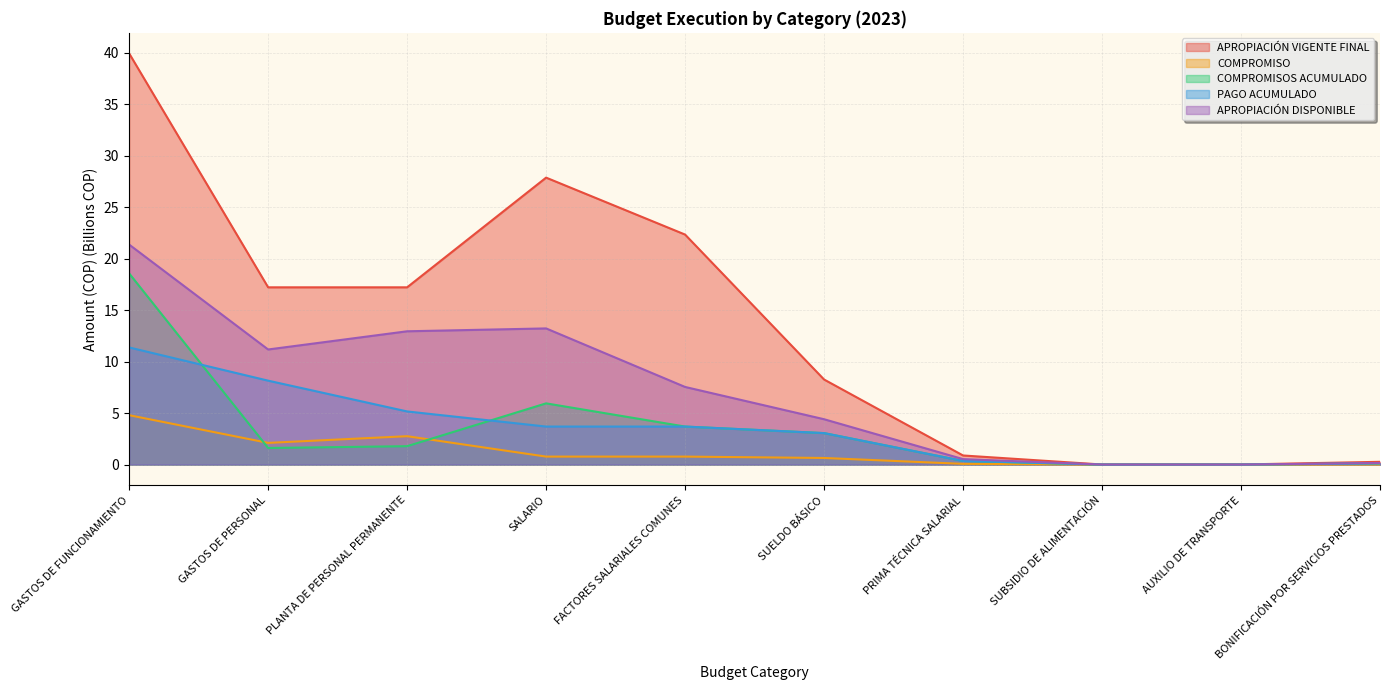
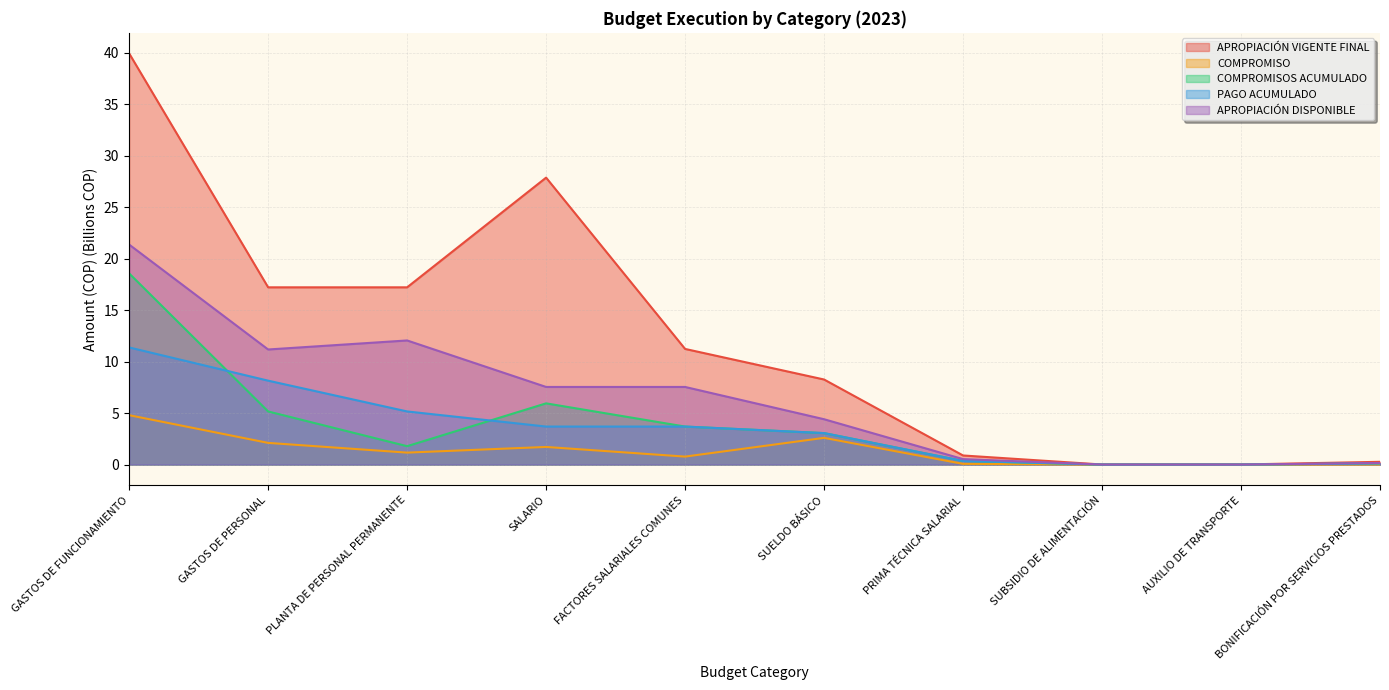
  {
    "APROPIACIÓN VIGENTE FINAL": {
      "GASTOS DE FUNCIONAMIENTO": 40.0,
      "GASTOS DE PERSONAL": 17.2,
      "PLANTA DE PERSONAL PERMANENTE": 17.2,
      "SALARIO": 27.9,
-     "FACTORES SALARIALES COMUNES": 22.4,
+     "FACTORES SALARIALES COMUNES": 11.2,
      "SUELDO BÁSICO": 8.3,
      "PRIMA TÉCNICA SALARIAL": 0.9
    },
    "COMPROMISO": {
      "GASTOS DE FUNCIONAMIENTO": 4.8,
      "GASTOS DE PERSONAL": 2.1,
-     "PLANTA DE PERSONAL PERMANENTE": 2.8,
-     "SALARIO": 0.8,
+     "PLANTA DE PERSONAL PERMANENTE": 1.2,
+     "SALARIO": 1.7,
      "FACTORES SALARIALES COMUNES": 0.8,
-     "SUELDO BÁSICO": 0.6,
+     "SUELDO BÁSICO": 2.6,
      "PRIMA TÉCNICA SALARIAL": 0.1
    },
    "COMPROMISOS ACUMULADO": {
      "GASTOS DE FUNCIONAMIENTO": 18.6,
-     "GASTOS DE PERSONAL": 1.6,
+     "GASTOS DE PERSONAL": 5.2,
      "PLANTA DE PERSONAL PERMANENTE": 1.8,
      "SALARIO": 5.9
    },
    "PAGO ACUMULADO": {
      "GASTOS DE FUNCIONAMIENTO": 11.4,
      "GASTOS DE PERSONAL": 8.2,
      "PLANTA DE PERSONAL PERMANENTE": 5.2,
      "SALARIO": 3.7
    },
    "APROPIACIÓN DISPONIBLE": {
      "GASTOS DE FUNCIONAMIENTO": 21.4,
      "GASTOS DE PERSONAL": 11.2,
-     "PLANTA DE PERSONAL PERMANENTE": 13.0,
-     "SALARIO": 13.2,
+     "PLANTA DE PERSONAL PERMANENTE": 12.1,
+     "SALARIO": 7.5,
      "FACTORES SALARIALES COMUNES": 7.5,
      "SUELDO BÁSICO": 4.4
    }
  }
